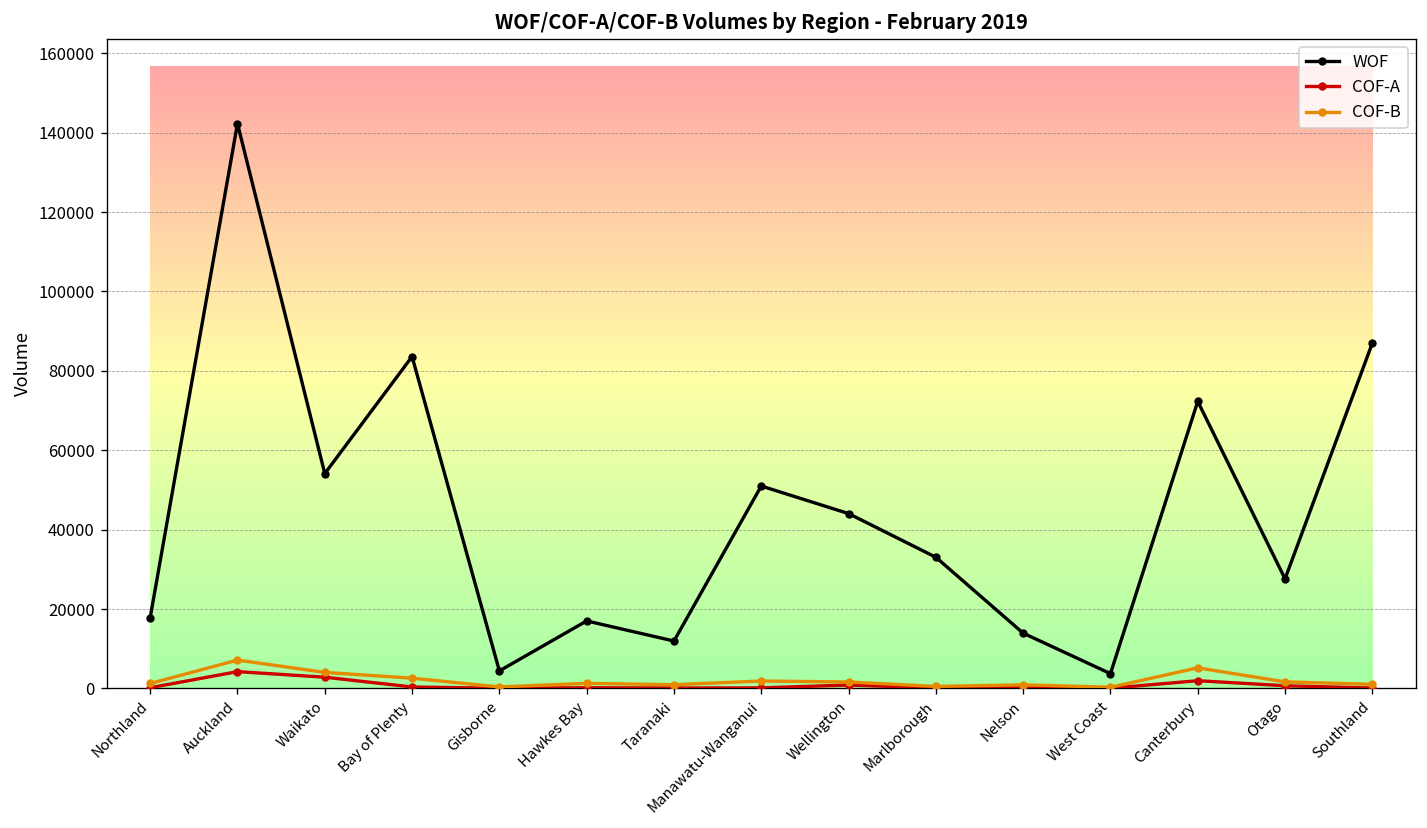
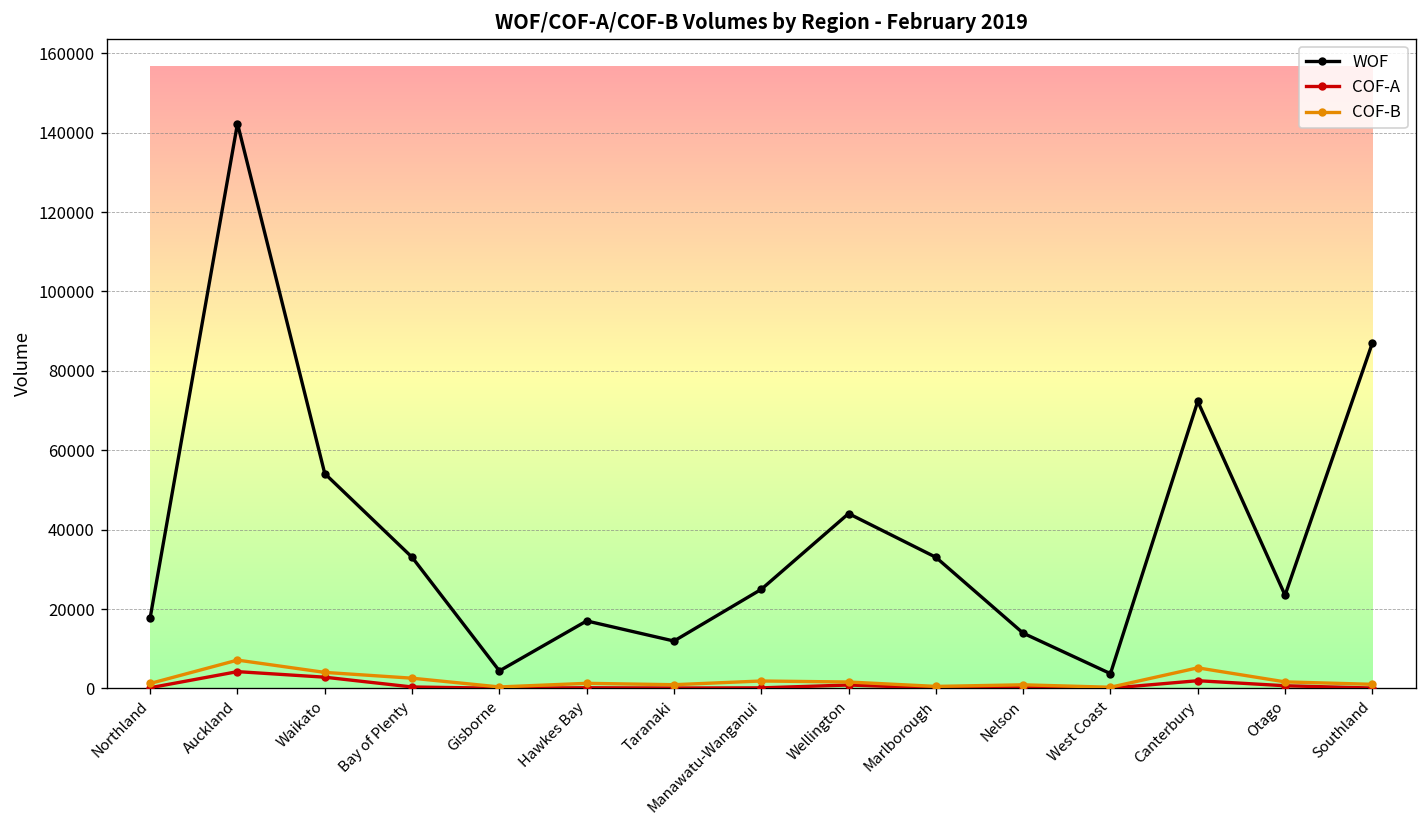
  {
    "WOF": {
      "Northland": 18000,
      "Auckland": 142000,
      "Waikato": 54000,
-     "Bay of Plenty": 84000,
+     "Bay of Plenty": 33000,
      "Gisborne": 4000,
      "Hawkes Bay": 17000,
      "Taranaki": 12000,
-     "Manawatu-Wanganui": 51000,
+     "Manawatu-Wanganui": 25000,
      "Wellington": 44000,
      "Marlborough": 33000,
      "Nelson": 14000,
      "West Coast": 4000,
      "Canterbury": 72000,
-     "Otago": 28000,
+     "Otago": 23000,
      "Southland": 87000
    },
    "COF-A": {
      "Northland": 0,
      "Auckland": 4000,
      "Waikato": 3000,
      "Bay of Plenty": 0,
      "Hawkes Bay": 0,
      "Taranaki": 0,
      "Manawatu-Wanganui": 0,
      "Wellington": 1000,
      "Canterbury": 2000,
      "Otago": 1000,
      "Southland": 0
    },
    "COF-B": {
      "Northland": 1000,
      "Auckland": 7000,
      "Waikato": 4000,
      "Bay of Plenty": 3000,
      "Hawkes Bay": 1000,
      "Taranaki": 1000,
      "Manawatu-Wanganui": 2000,
      "Wellington": 2000,
      "Canterbury": 5000,
      "Otago": 2000,
      "Southland": 1000
    }
  }
